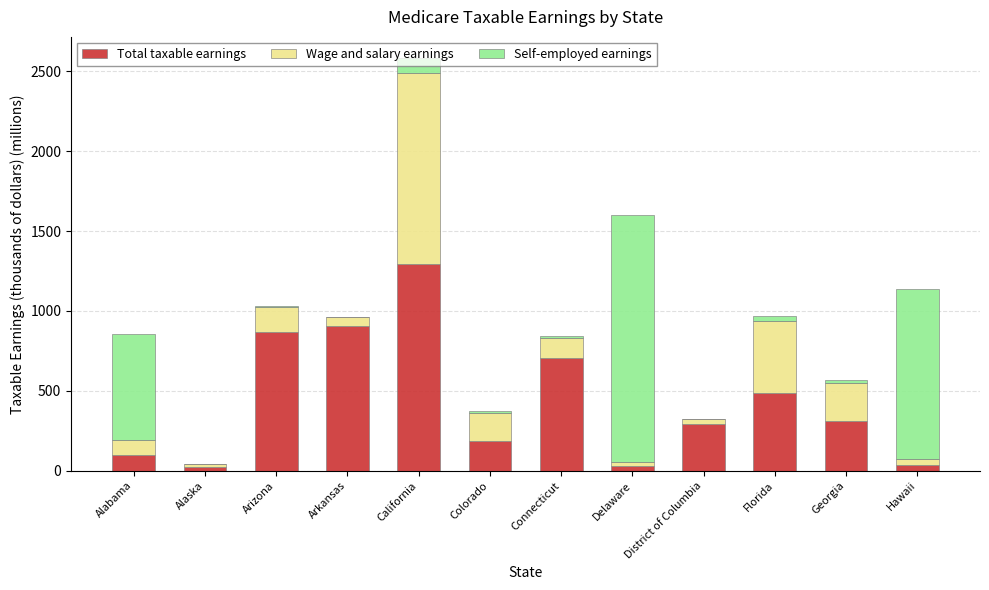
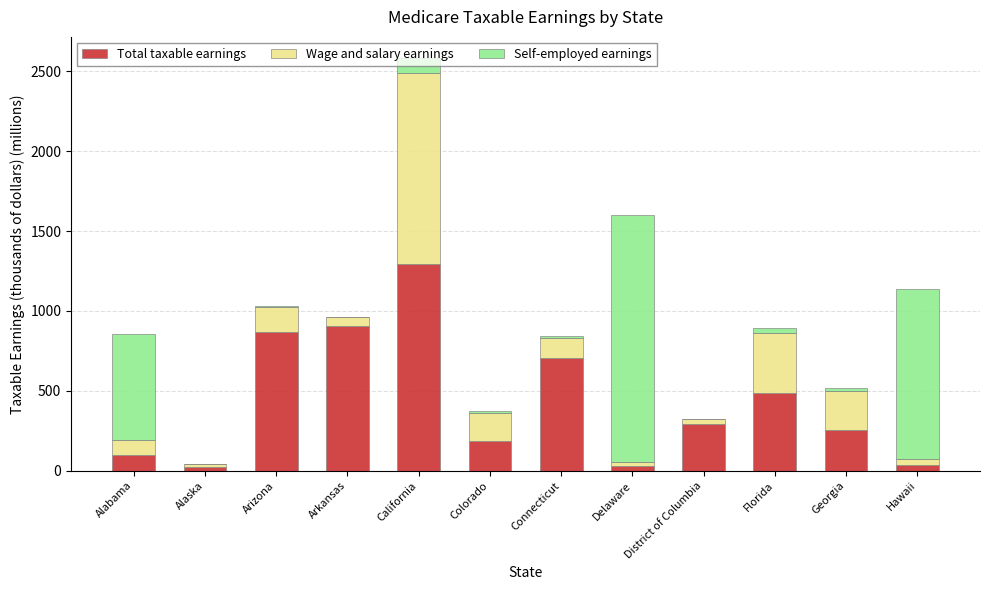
  {
    "Total taxable earnings": {
      "Alabama": 100,
      "Alaska": 20,
      "Arizona": 870,
      "Arkansas": 900,
      "California": 1290,
      "Colorado": 190,
      "Connecticut": 700,
      "Delaware": 30,
      "District of Columbia": 290,
      "Florida": 480,
-     "Georgia": 310,
+     "Georgia": 260,
      "Hawaii": 40
    },
    "Wage and salary earnings": {
      "Alabama": 90,
      "Alaska": 20,
      "Arizona": 150,
      "Arkansas": 60,
      "California": 1200,
      "Colorado": 170,
      "Connecticut": 130,
      "Delaware": 30,
      "District of Columbia": 30,
-     "Florida": 450,
+     "Florida": 380,
      "Georgia": 240,
      "Hawaii": 40
    },
    "Self-employed earnings": {
      "Alabama": 660,
      "Delaware": 1550,
      "Florida": 30,
      "Georgia": 20,
      "Hawaii": 1070
    }
  }
